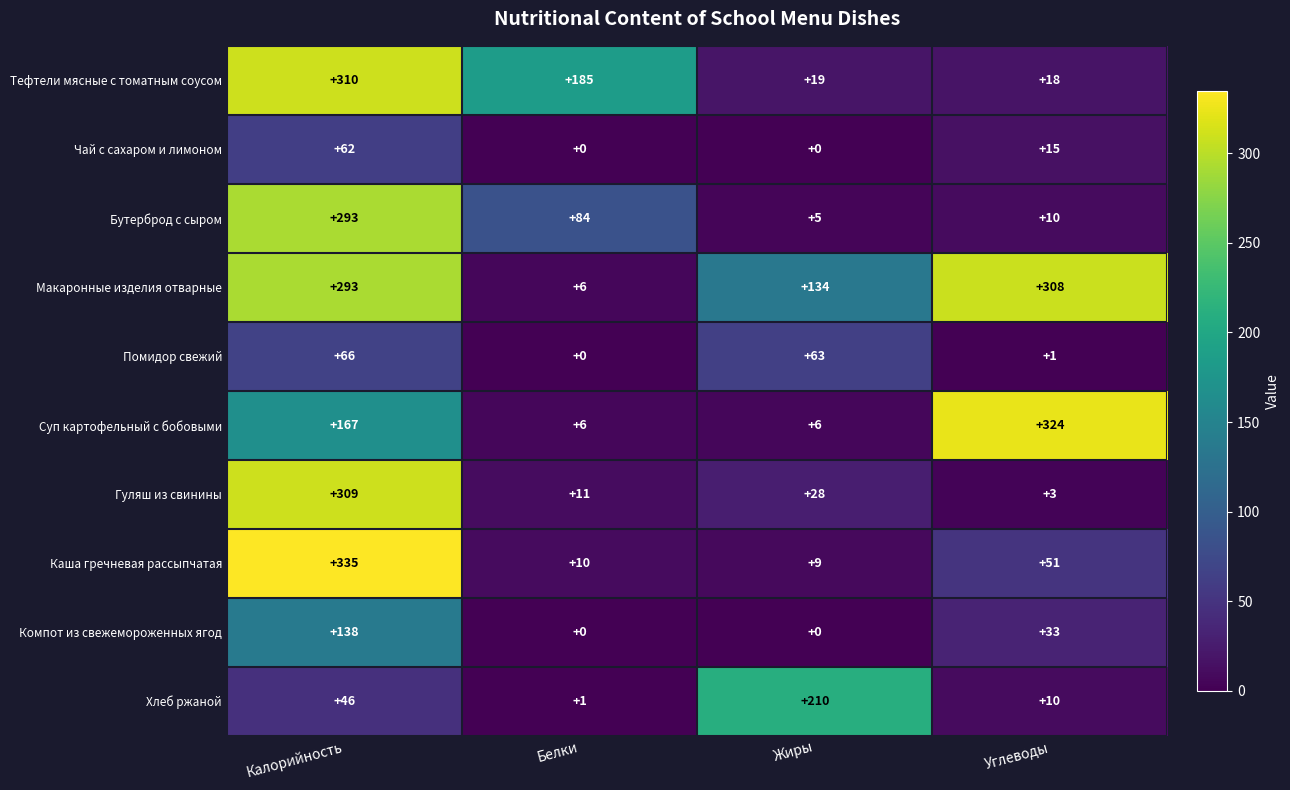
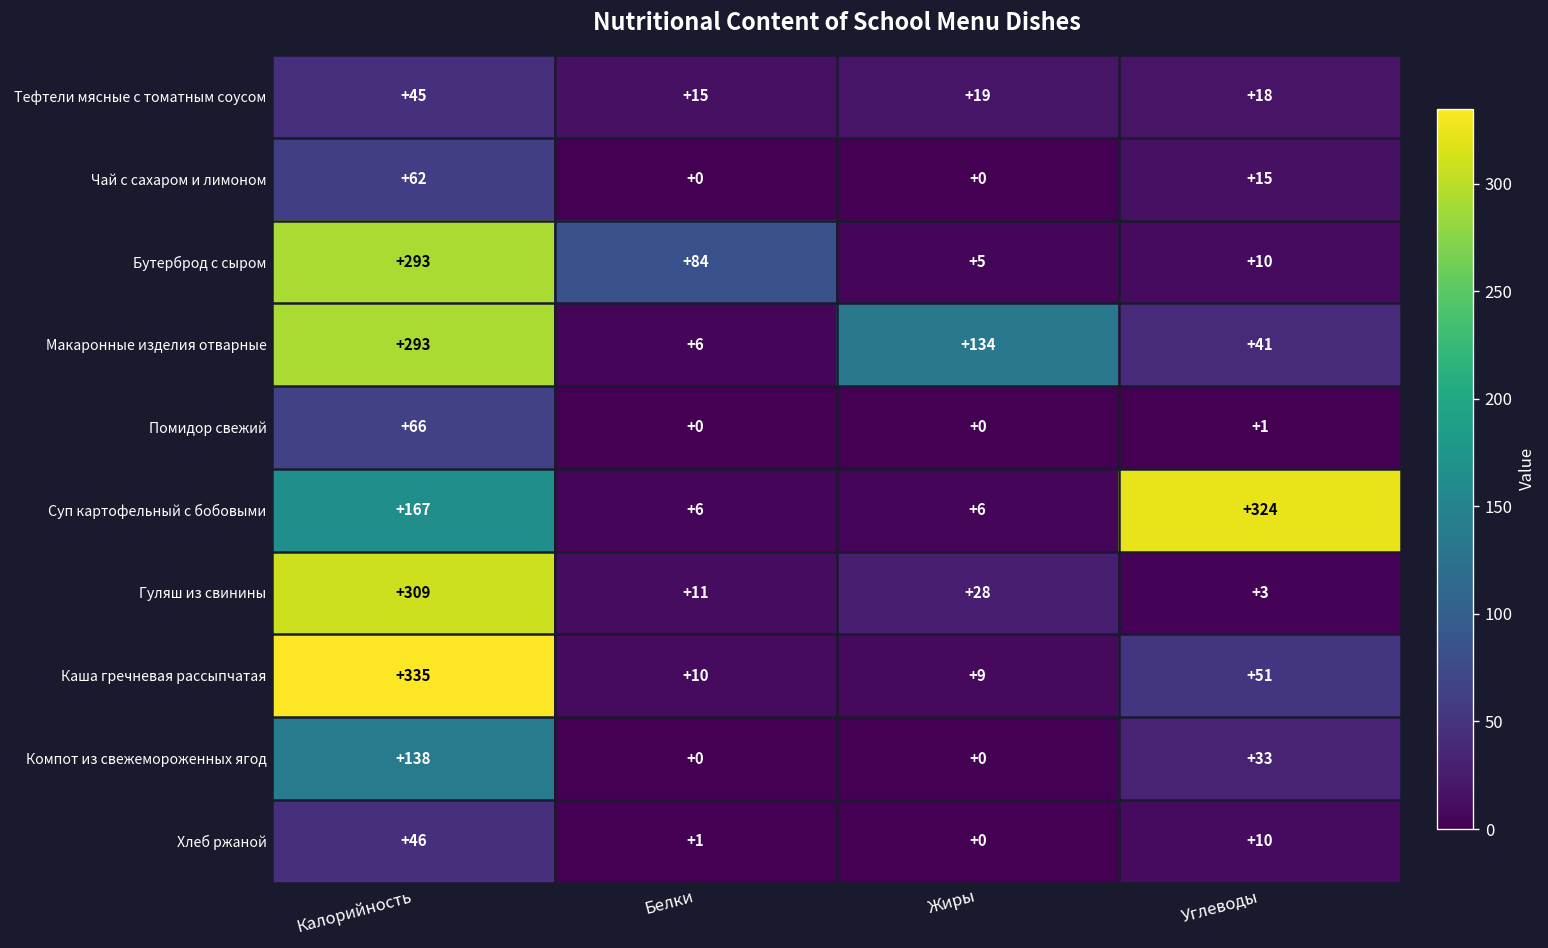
  {
    "Тефтели мясные с томатным соусом": {
-     "Калорийность": "+310",
-     "Белки": "+185",
+     "Калорийность": "+45",
+     "Белки": "+15",
      "Жиры": "+19",
      "Углеводы": "+18"
    },
    "Чай с сахаром и лимоном": {
      "Калорийность": "+62",
      "Белки": "+0",
      "Жиры": "+0",
      "Углеводы": "+15"
    },
    "Бутерброд с сыром": {
      "Калорийность": "+293",
      "Белки": "+84",
      "Жиры": "+5",
      "Углеводы": "+10"
    },
    "Макаронные изделия отварные": {
      "Калорийность": "+293",
      "Белки": "+6",
      "Жиры": "+134",
-     "Углеводы": "+308"
+     "Углеводы": "+41"
    },
    "Помидор свежий": {
      "Калорийность": "+66",
      "Белки": "+0",
-     "Жиры": "+63",
+     "Жиры": "+0",
      "Углеводы": "+1"
    },
    "Суп картофельный с бобовыми": {
      "Калорийность": "+167",
      "Белки": "+6",
      "Жиры": "+6",
      "Углеводы": "+324"
    },
    "Гуляш из свинины": {
      "Калорийность": "+309",
      "Белки": "+11",
      "Жиры": "+28",
      "Углеводы": "+3"
    },
    "Каша гречневая рассыпчатая": {
      "Калорийность": "+335",
      "Белки": "+10",
      "Жиры": "+9",
      "Углеводы": "+51"
    },
    "Компот из свежемороженных ягод": {
      "Калорийность": "+138",
      "Белки": "+0",
      "Жиры": "+0",
      "Углеводы": "+33"
    },
    "Хлеб ржаной": {
      "Калорийность": "+46",
      "Белки": "+1",
-     "Жиры": "+210",
+     "Жиры": "+0",
      "Углеводы": "+10"
    }
  }
